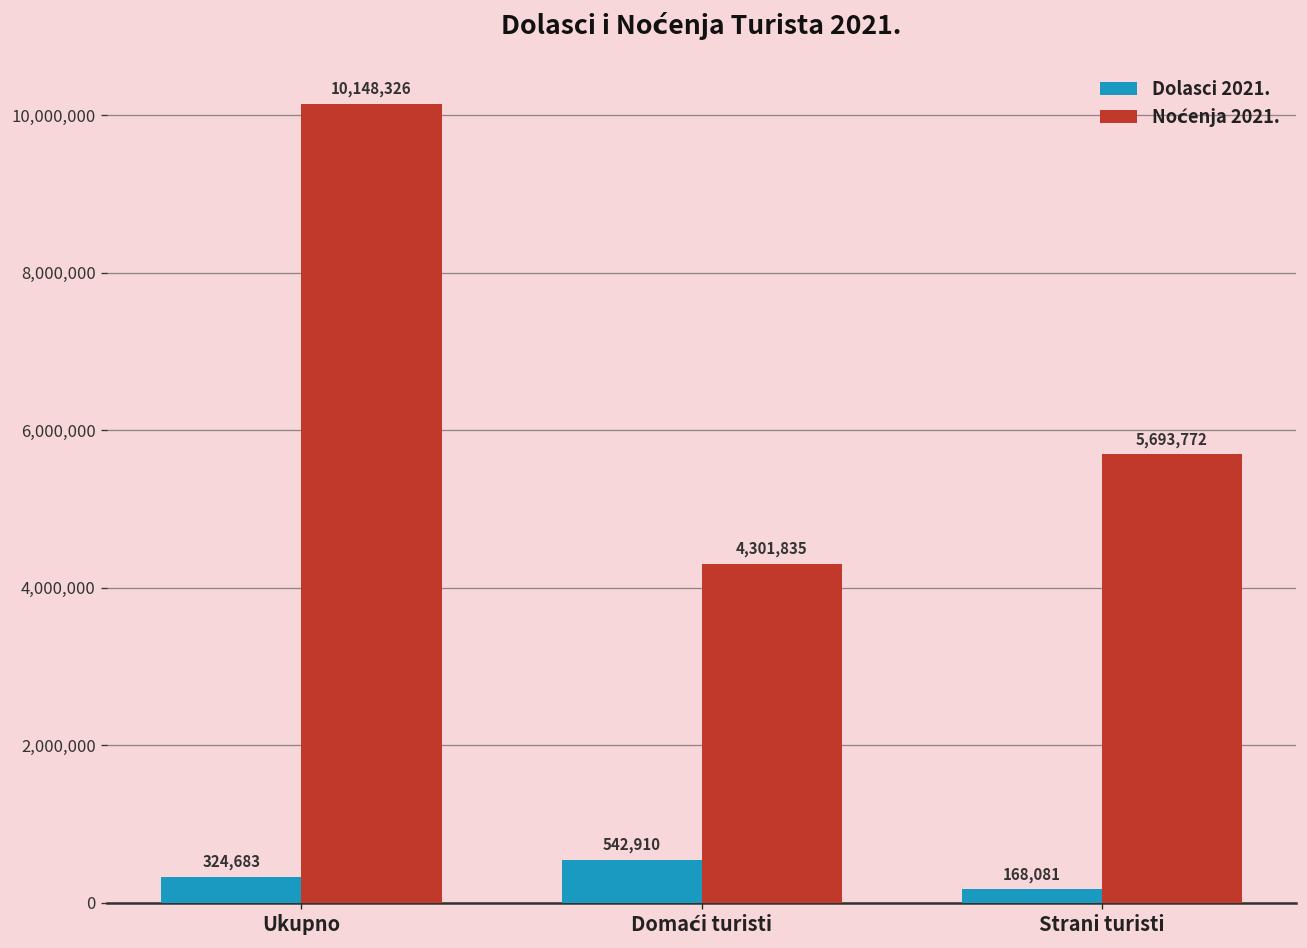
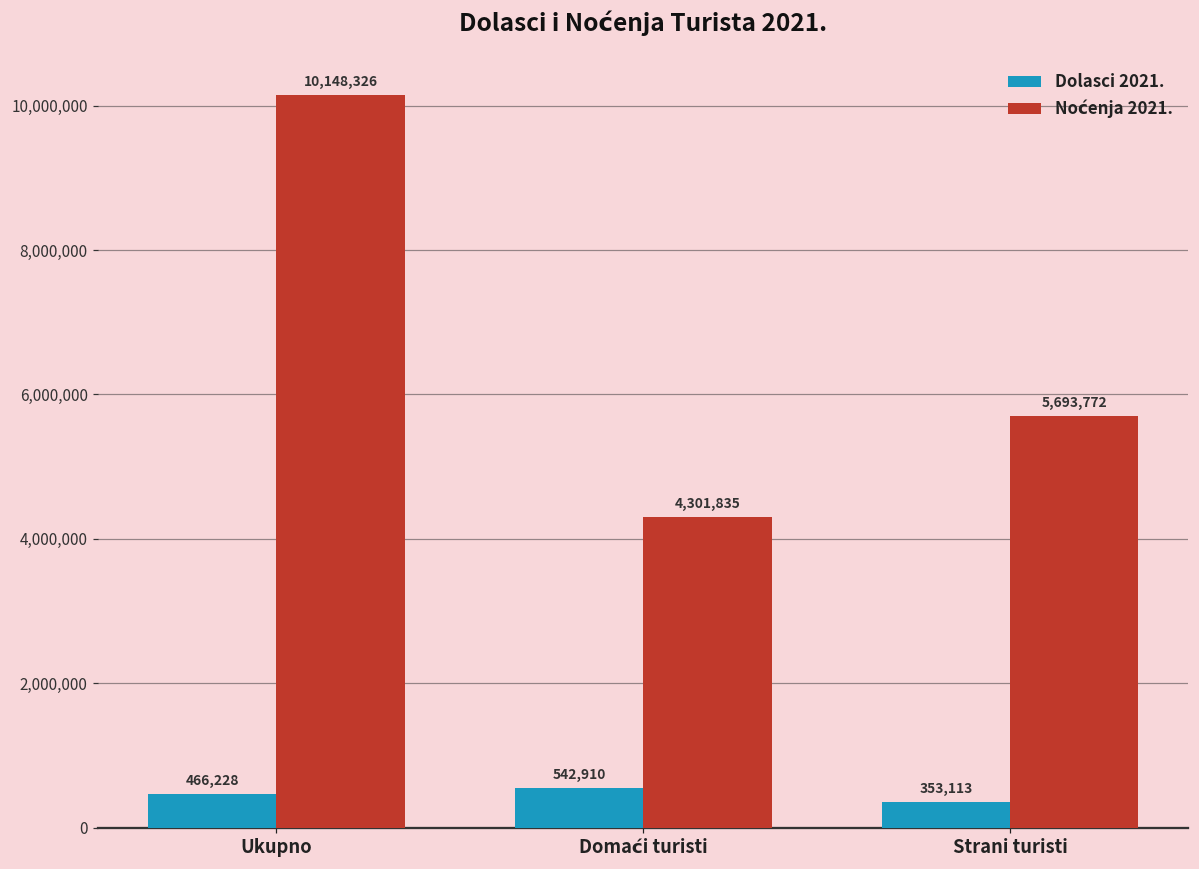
  {
    "Dolasci 2021.": {
-     "Ukupno": "324,683",
+     "Ukupno": "466,228",
      "Domaći turisti": "542,910",
-     "Strani turisti": "168,081"
+     "Strani turisti": "353,113"
    },
    "Noćenja 2021.": {
      "Ukupno": "10,148,326",
      "Domaći turisti": "4,301,835",
      "Strani turisti": "5,693,772"
    }
  }
